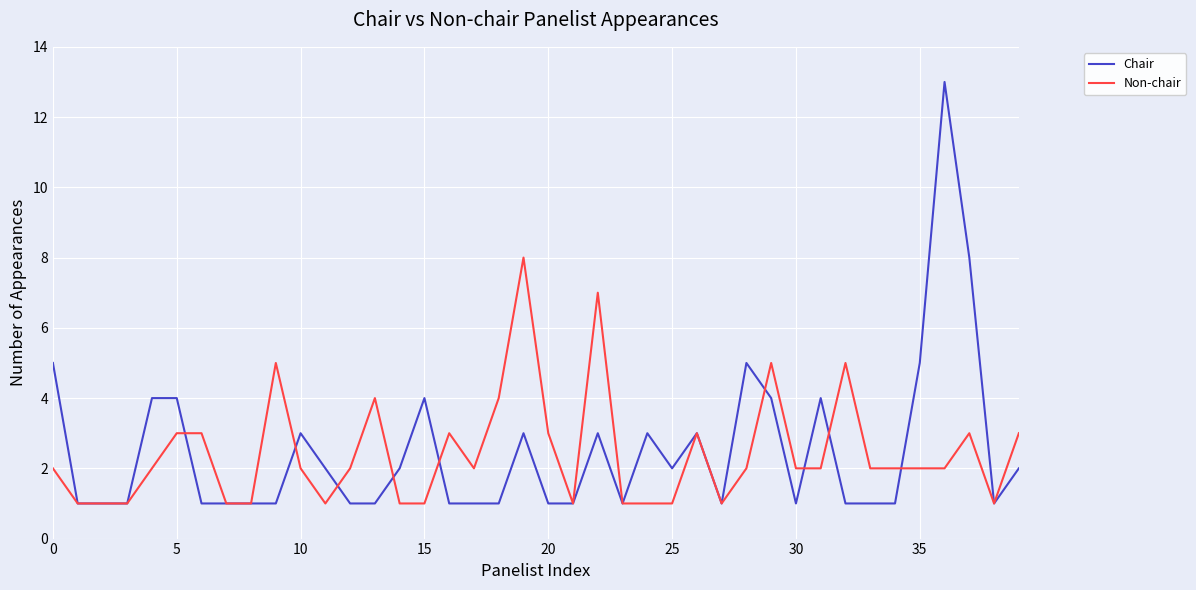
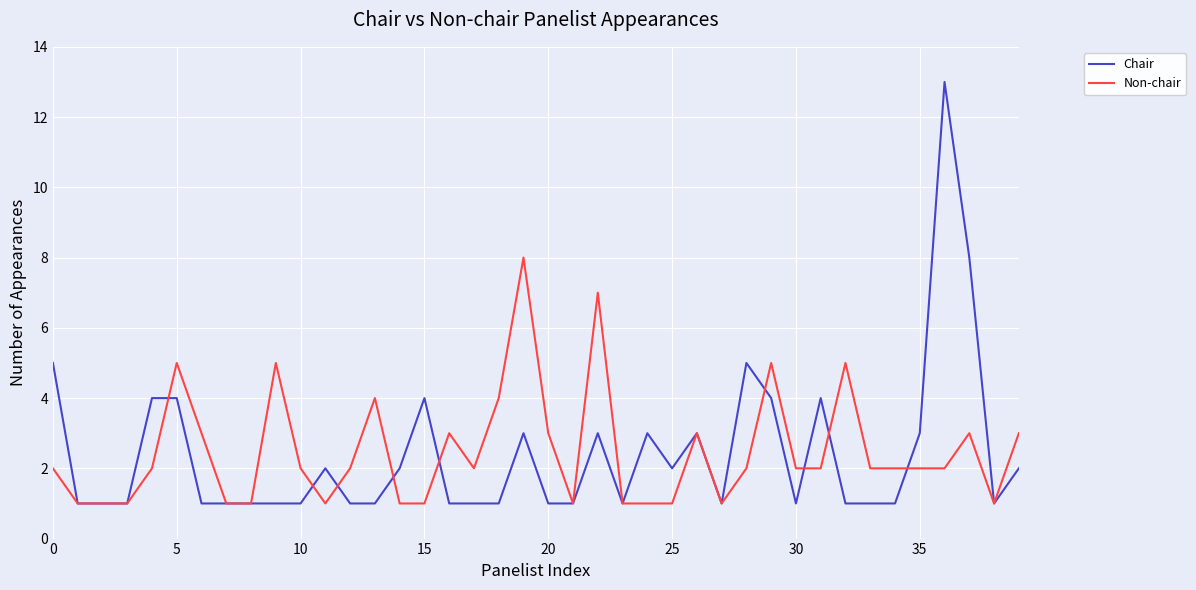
  {
    "Chair": {
      "0": 5,
      "5": 4,
-     "10": 3,
+     "10": 1,
      "15": 4,
      "20": 1,
      "25": 2,
      "30": 1,
-     "35": 5
+     "35": 3
    },
    "Non-chair": {
      "0": 2,
-     "5": 3,
+     "5": 5,
      "10": 2,
      "15": 1,
      "20": 3,
      "25": 1,
      "30": 2,
      "35": 2
    }
  }
